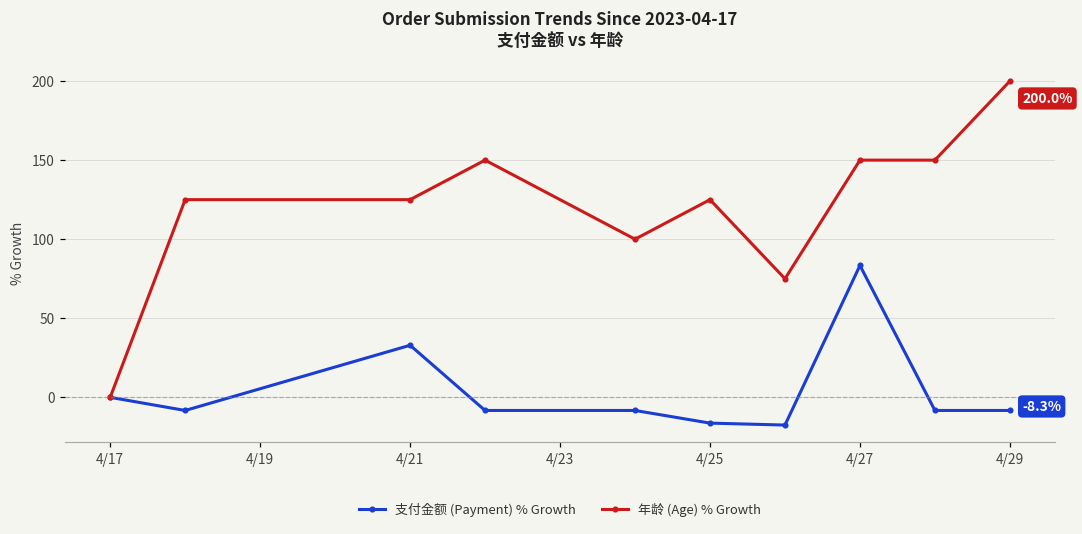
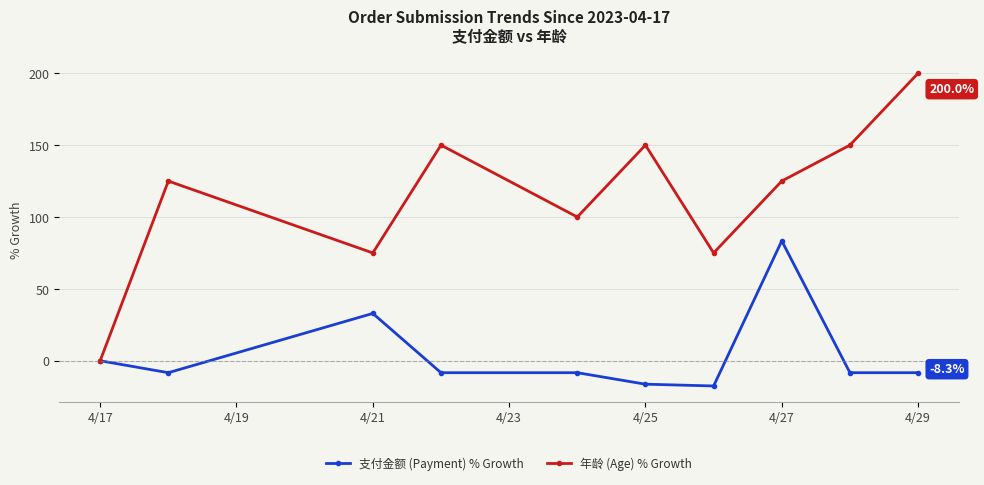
  {
    "支付金额 (Payment) % Growth": {
      "4/21": 33,
      "4/25": -16,
      "4/27": 83
    },
    "年龄 (Age) % Growth": {
-     "4/21": 125,
-     "4/25": 125,
-     "4/27": 150
+     "4/21": 75,
+     "4/25": 150,
+     "4/27": 125
    }
  }
